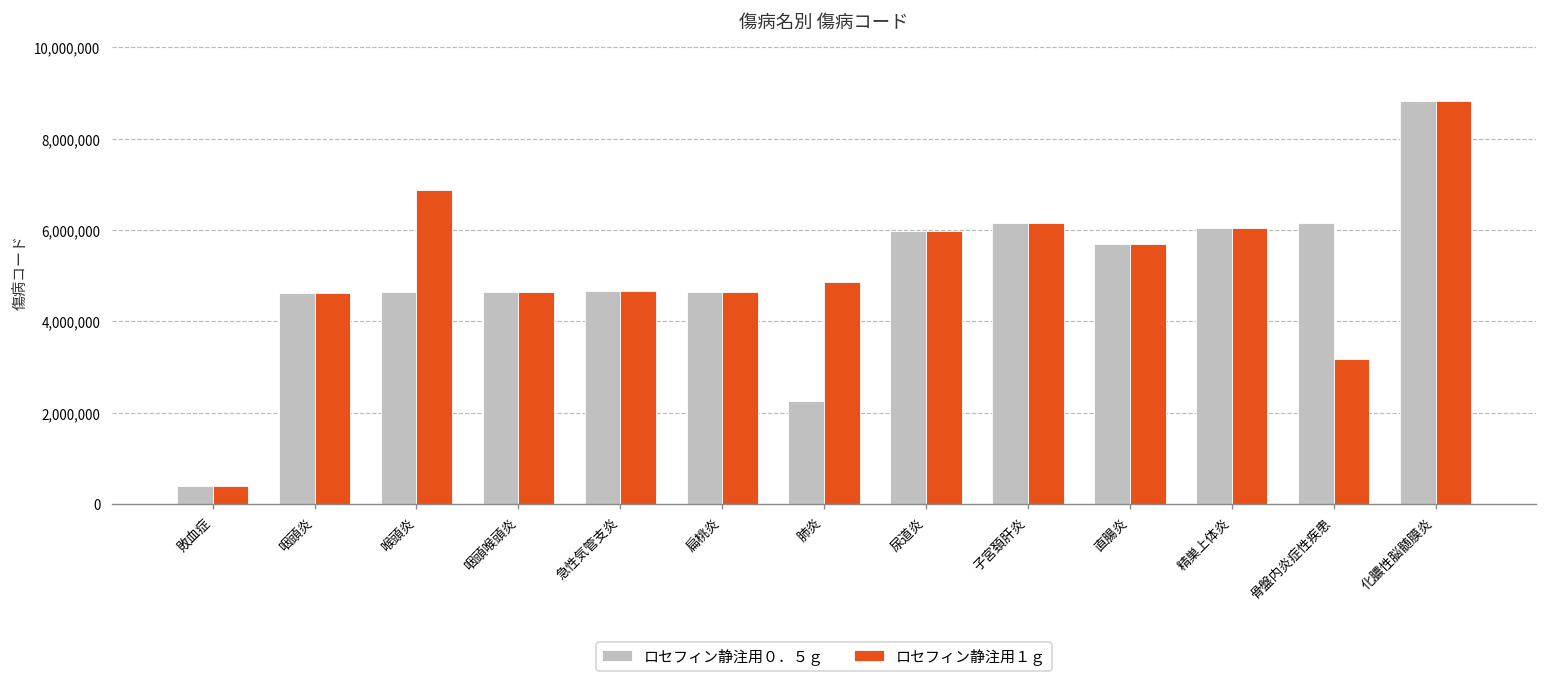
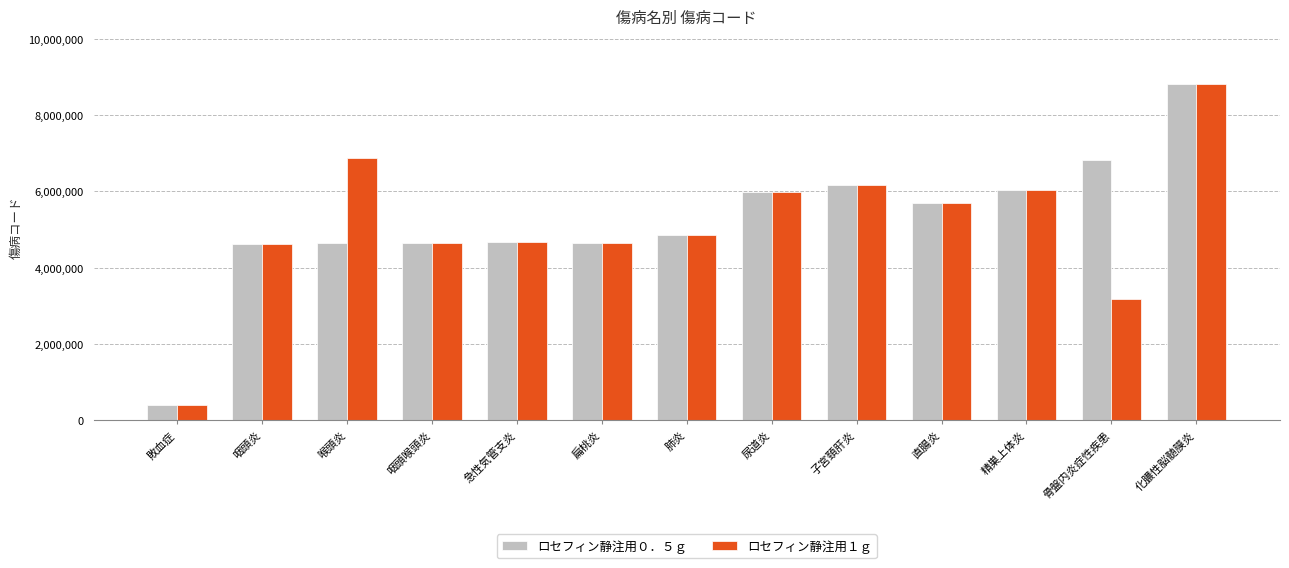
  {
    "ロセフィン静注用０．５ｇ": {
      "敗血症": "400,000",
      "咽頭炎": "4,600,000",
      "喉頭炎": "4,600,000",
      "咽頭喉頭炎": "4,700,000",
      "急性気管支炎": "4,700,000",
      "扁桃炎": "4,600,000",
-     "肺炎": "2,300,000",
+     "肺炎": "4,900,000",
      "尿道炎": "6,000,000",
      "子宮頚肝炎": "6,200,000",
      "直腸炎": "5,700,000",
      "精巣上体炎": "6,000,000",
-     "骨盤内炎症性疾患": "6,100,000",
+     "骨盤内炎症性疾患": "6,800,000",
      "化膿性脳髄膜炎": "8,800,000"
    },
    "ロセフィン静注用１ｇ": {
      "敗血症": "400,000",
      "咽頭炎": "4,600,000",
      "喉頭炎": "6,900,000",
      "咽頭喉頭炎": "4,700,000",
      "急性気管支炎": "4,700,000",
      "扁桃炎": "4,600,000",
      "肺炎": "4,900,000",
      "尿道炎": "6,000,000",
      "子宮頚肝炎": "6,200,000",
      "直腸炎": "5,700,000",
      "精巣上体炎": "6,000,000",
      "骨盤内炎症性疾患": "3,200,000",
      "化膿性脳髄膜炎": "8,800,000"
    }
  }
